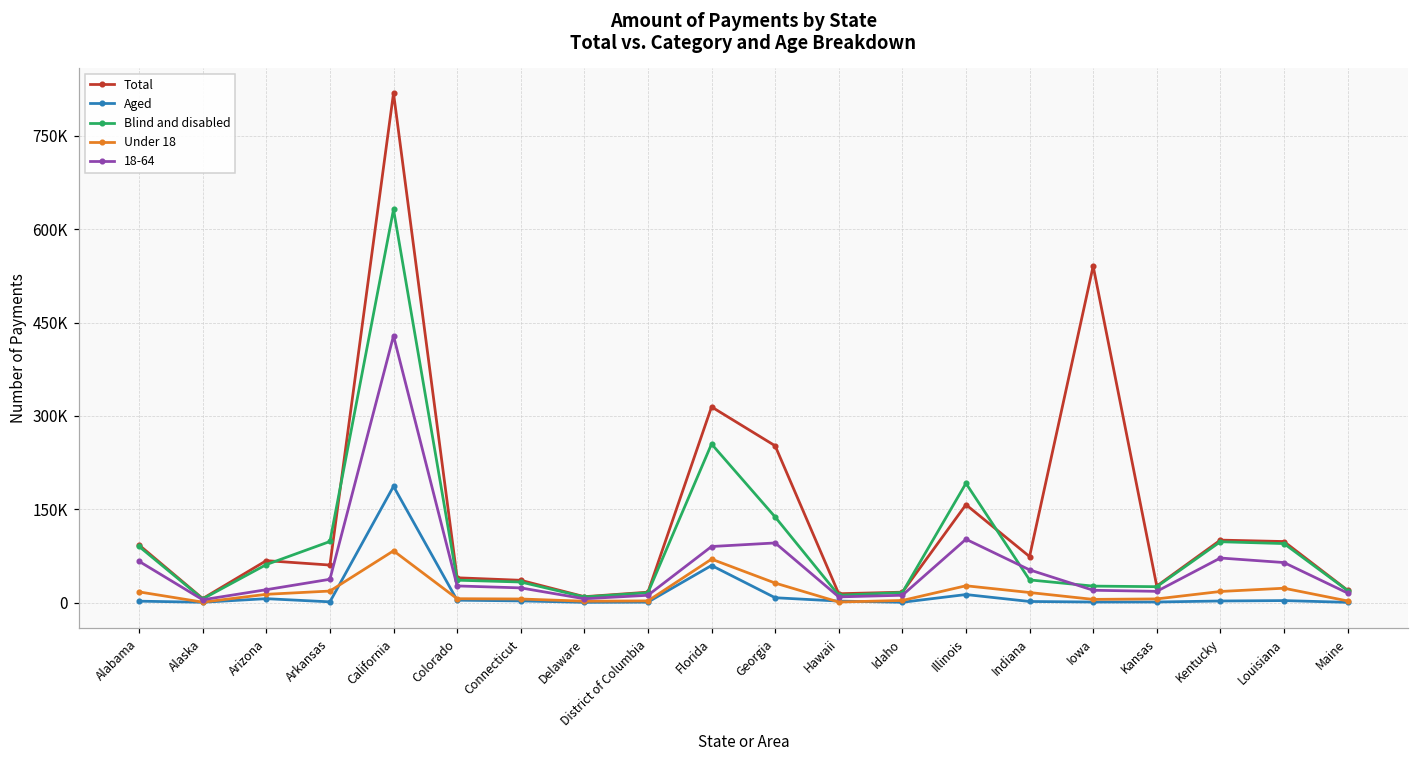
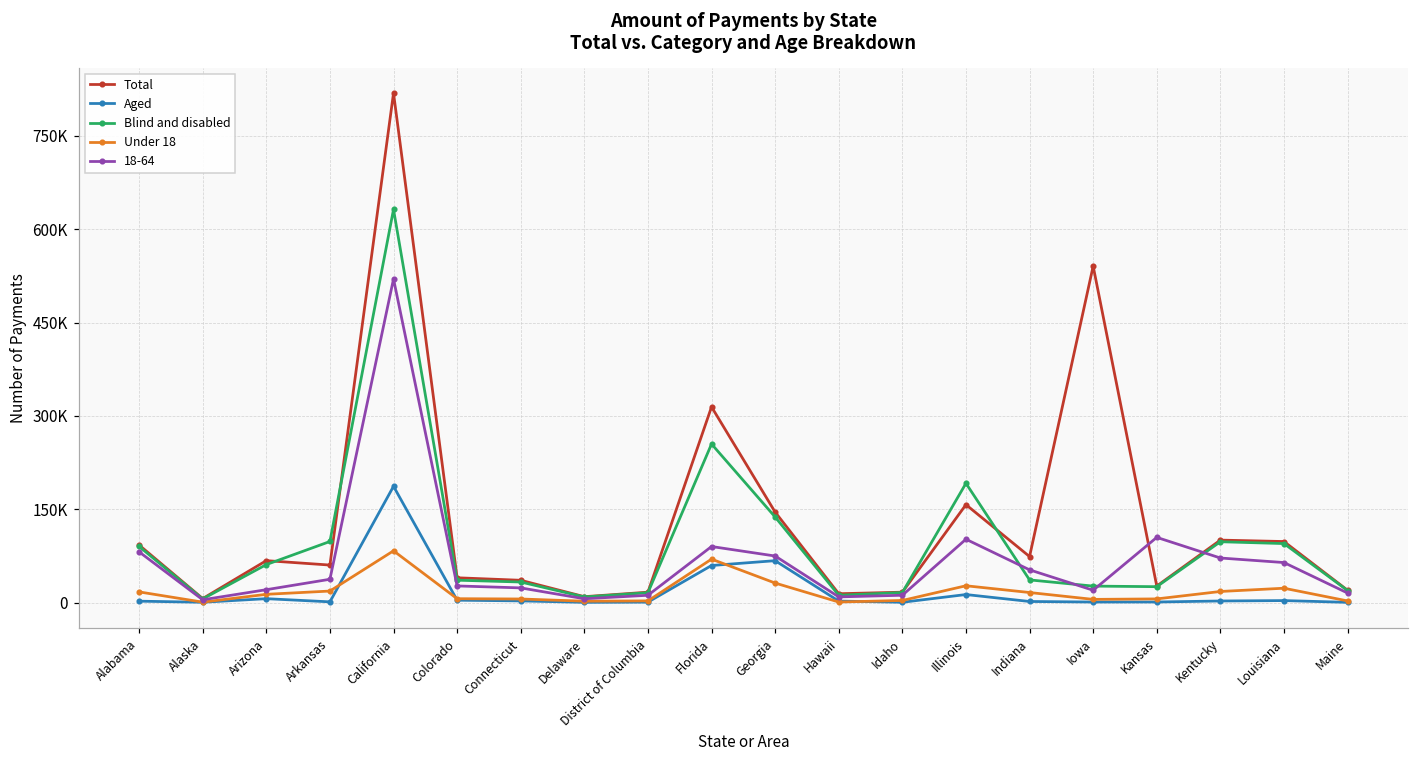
  {
    "Total": {
      "Arizona": 70000,
      "Arkansas": 60000,
      "California": 820000,
      "Florida": 310000,
-     "Georgia": 250000,
+     "Georgia": 150000,
      "Illinois": 160000,
      "Indiana": 70000,
      "Iowa": 540000
    },
    "Aged": {
      "Alabama": 0,
      "Arizona": 10000,
      "Arkansas": 0,
      "California": 190000,
      "Florida": 60000,
-     "Georgia": 10000,
+     "Georgia": 70000,
      "Illinois": 10000,
      "Indiana": 0,
      "Kansas": 0,
      "Kentucky": 0,
      "Louisiana": 0
    },
    "Blind and disabled": {
      "Arizona": 60000,
      "Arkansas": 100000,
      "California": 630000,
      "Florida": 250000,
      "Georgia": 140000,
      "Illinois": 190000,
      "Indiana": 40000,
      "Iowa": 30000
    },
    "Under 18": {
      "Alabama": 20000,
      "Arizona": 10000,
      "Arkansas": 20000,
      "California": 80000,
      "Florida": 70000,
      "Georgia": 30000,
      "Illinois": 30000,
      "Indiana": 20000,
      "Kansas": 10000,
      "Kentucky": 20000,
      "Louisiana": 20000
    },
    "18-64": {
-     "Alabama": 70000,
+     "Alabama": 80000,
      "Arizona": 20000,
      "Arkansas": 40000,
-     "California": 430000,
+     "California": 520000,
      "Colorado": 30000,
      "Connecticut": 20000,
      "Florida": 90000,
-     "Georgia": 100000,
+     "Georgia": 70000,
      "Illinois": 100000,
      "Indiana": 50000,
      "Iowa": 20000,
-     "Kansas": 20000,
+     "Kansas": 100000,
      "Kentucky": 70000,
      "Louisiana": 60000
    }
  }
